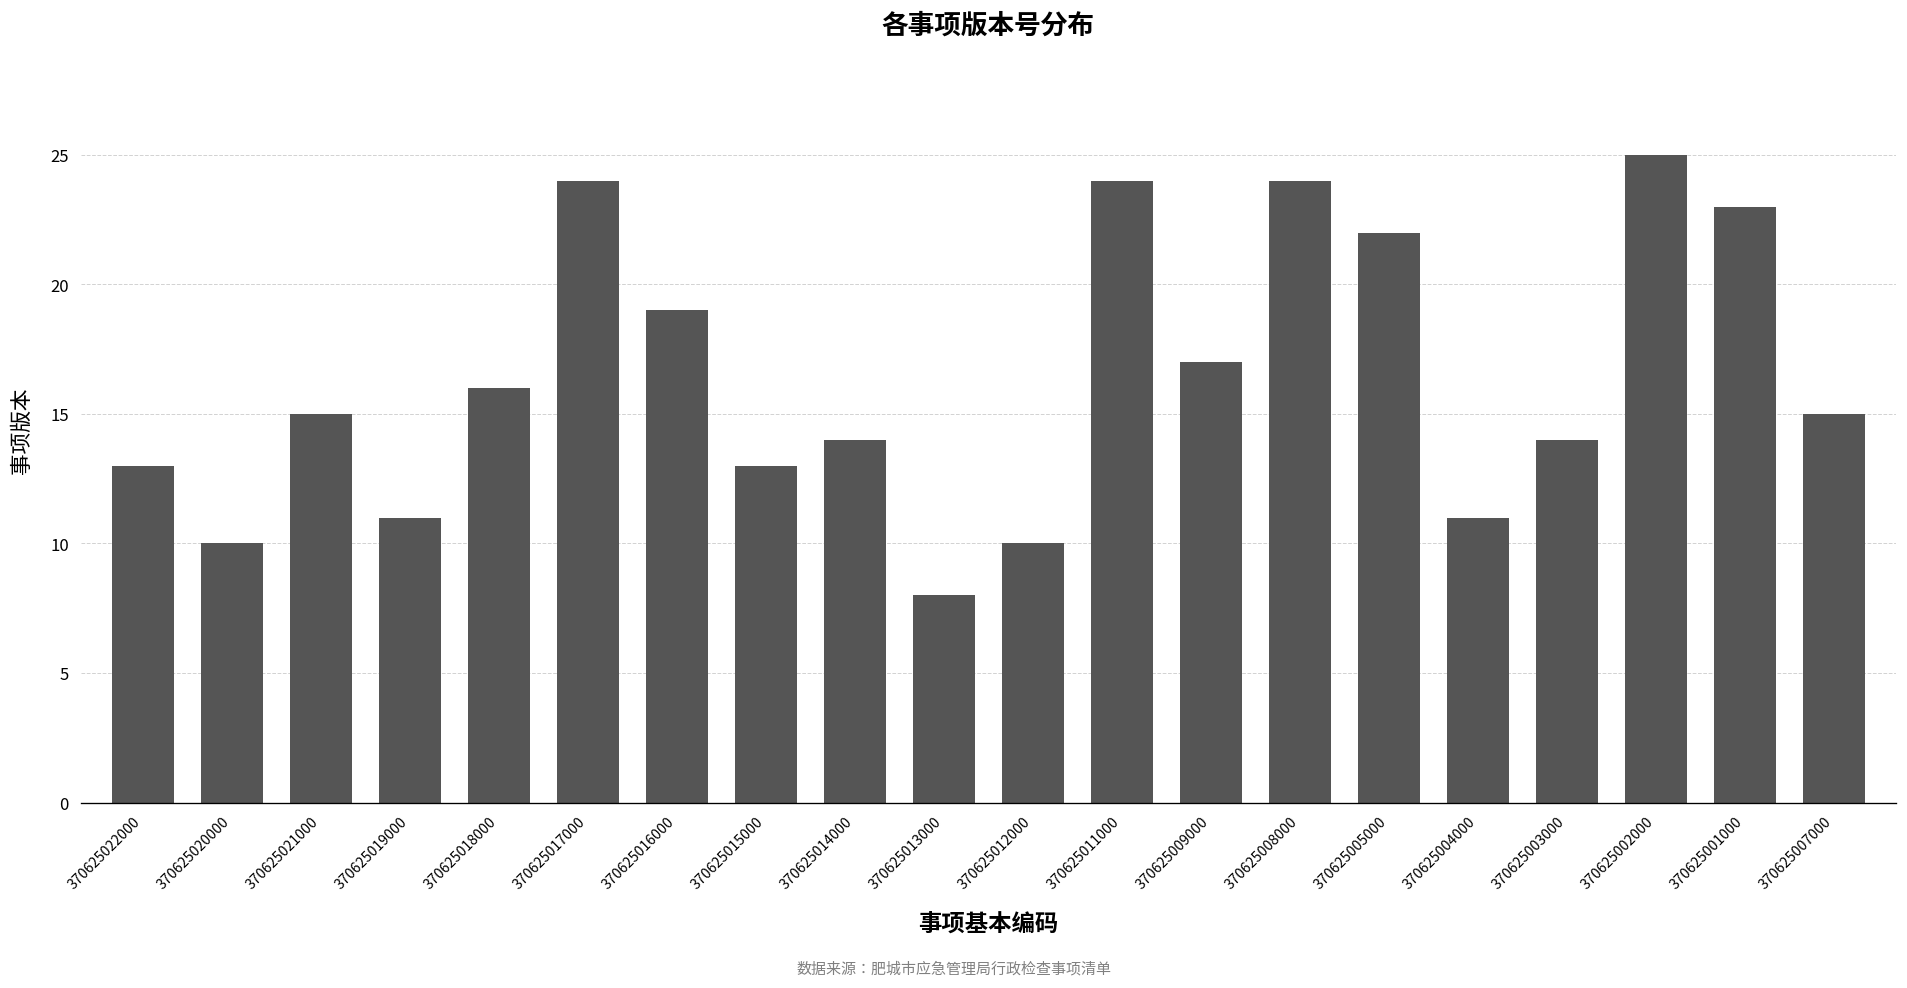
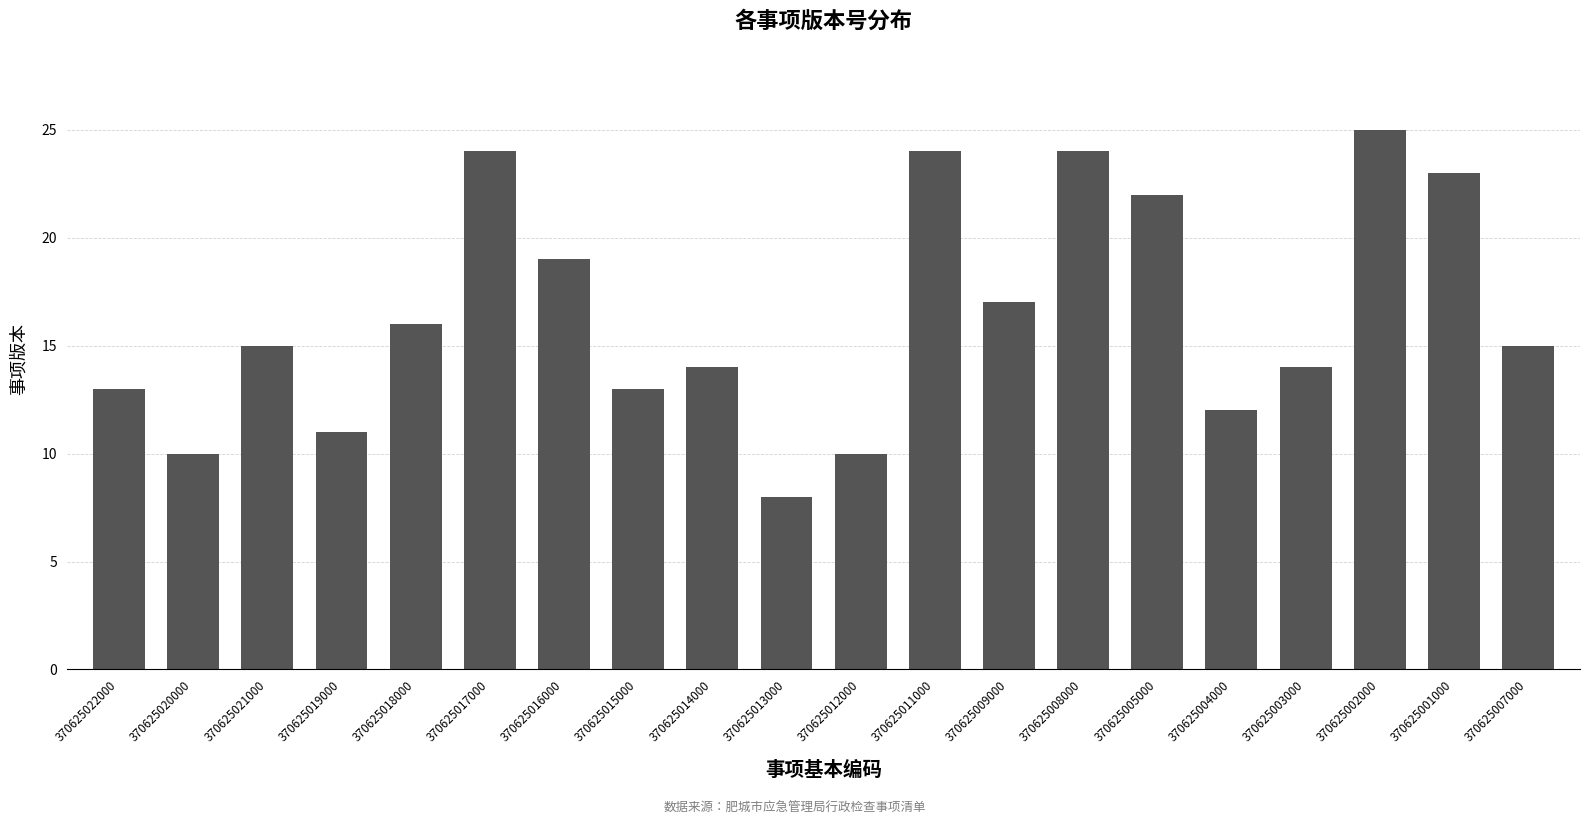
  {
    "370625022000": 13,
    "370625020000": 10,
    "370625021000": 15,
    "370625019000": 11,
    "370625018000": 16,
    "370625017000": 24,
    "370625016000": 19,
    "370625015000": 13,
    "370625014000": 14,
    "370625013000": 8,
    "370625012000": 10,
    "370625011000": 24,
    "370625009000": 17,
    "370625008000": 24,
    "370625005000": 22,
-   "370625004000": 11,
+   "370625004000": 12,
    "370625003000": 14,
    "370625002000": 25,
    "370625001000": 23,
    "370625007000": 15
  }
